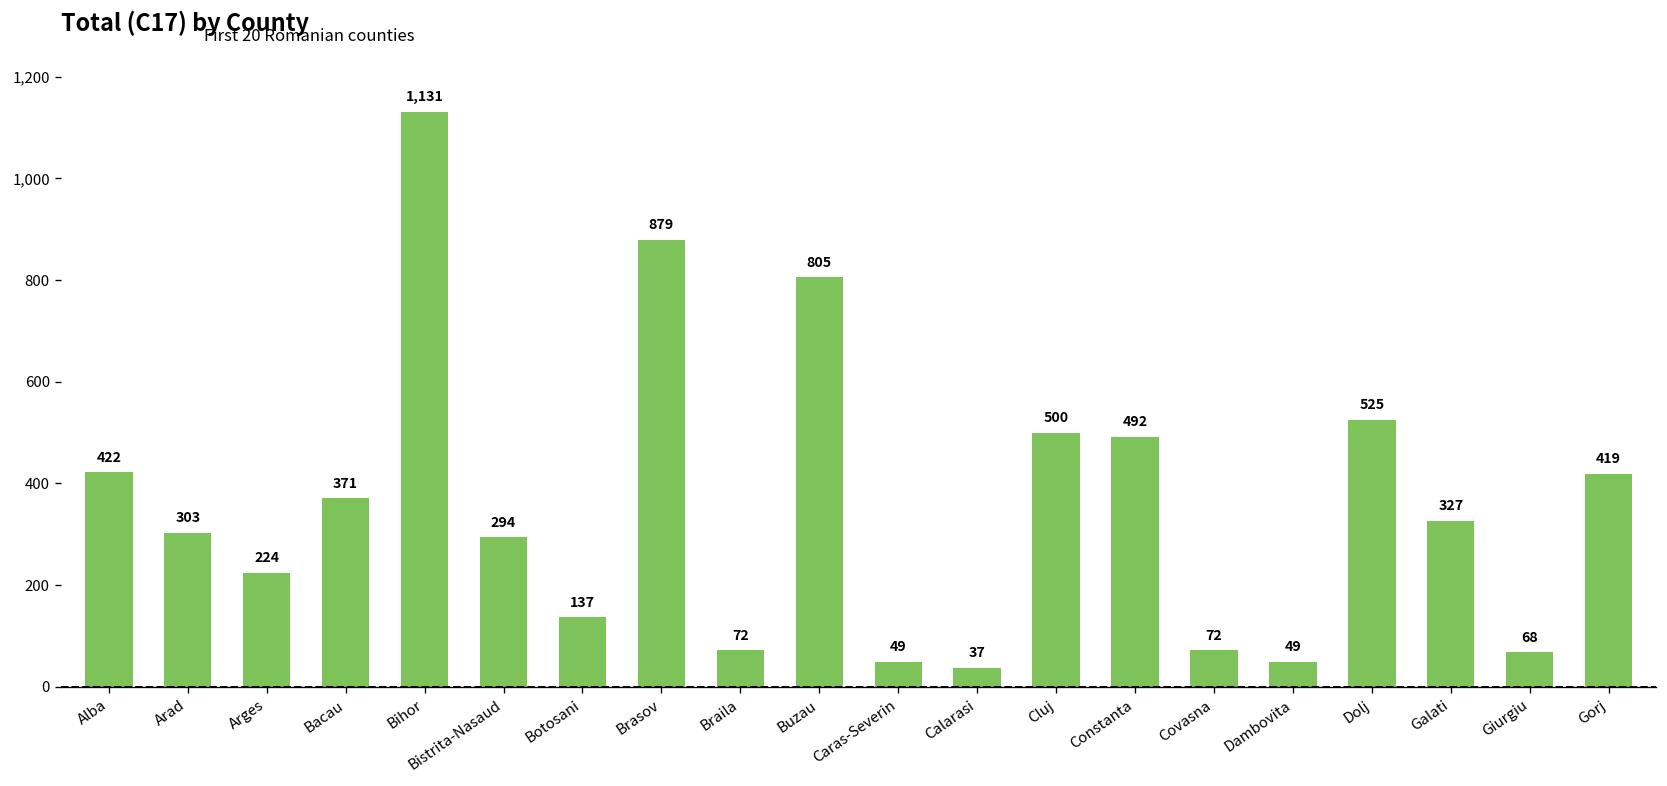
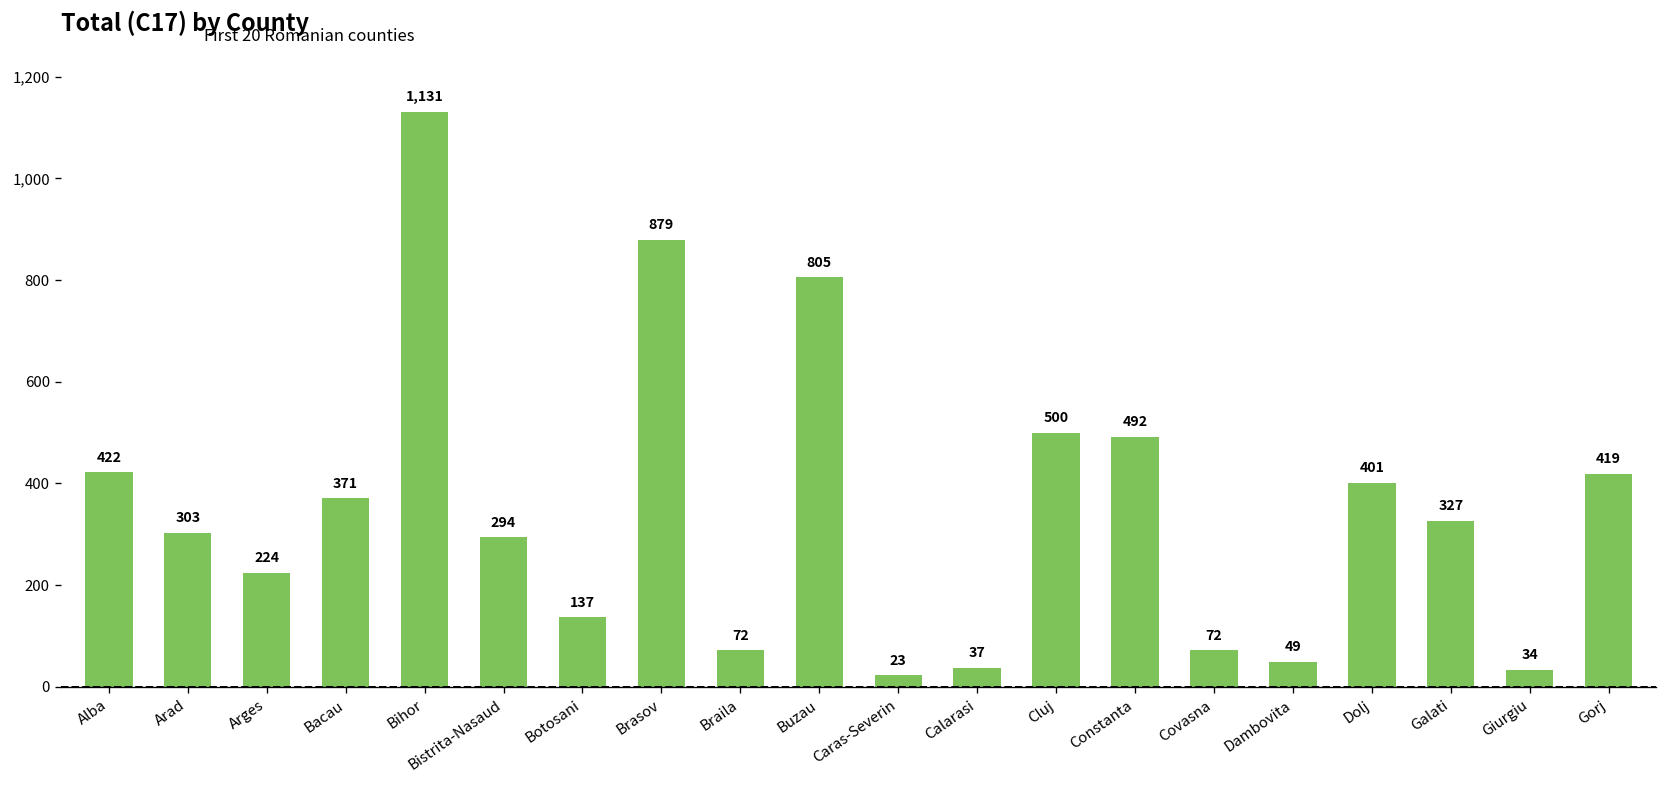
  {
    "Alba": "422",
    "Arad": "303",
    "Arges": "224",
    "Bacau": "371",
    "Bihor": "1,131",
    "Bistrita-Nasaud": "294",
    "Botosani": "137",
    "Brasov": "879",
    "Braila": "72",
    "Buzau": "805",
-   "Caras-Severin": "49",
+   "Caras-Severin": "23",
    "Calarasi": "37",
    "Cluj": "500",
    "Constanta": "492",
    "Covasna": "72",
    "Dambovita": "49",
-   "Dolj": "525",
+   "Dolj": "401",
    "Galati": "327",
-   "Giurgiu": "68",
+   "Giurgiu": "34",
    "Gorj": "419"
  }
